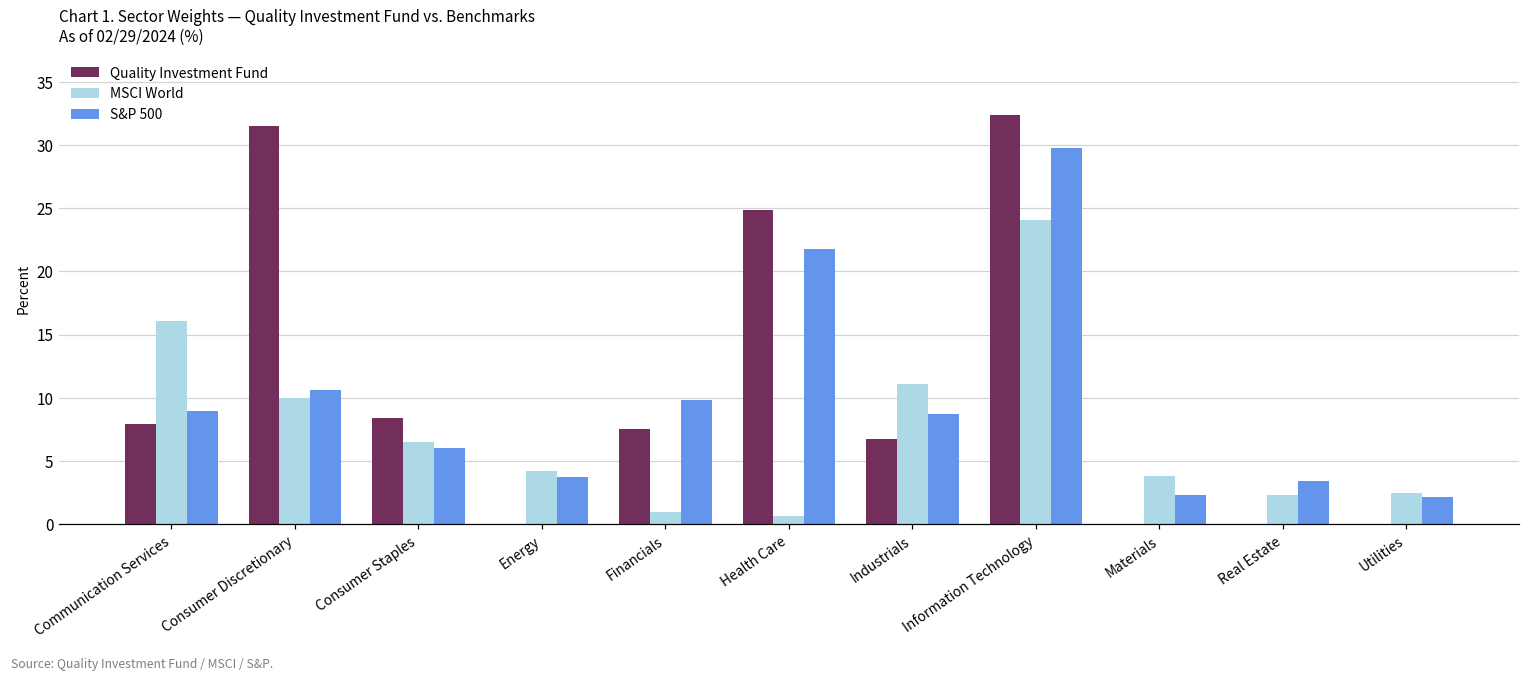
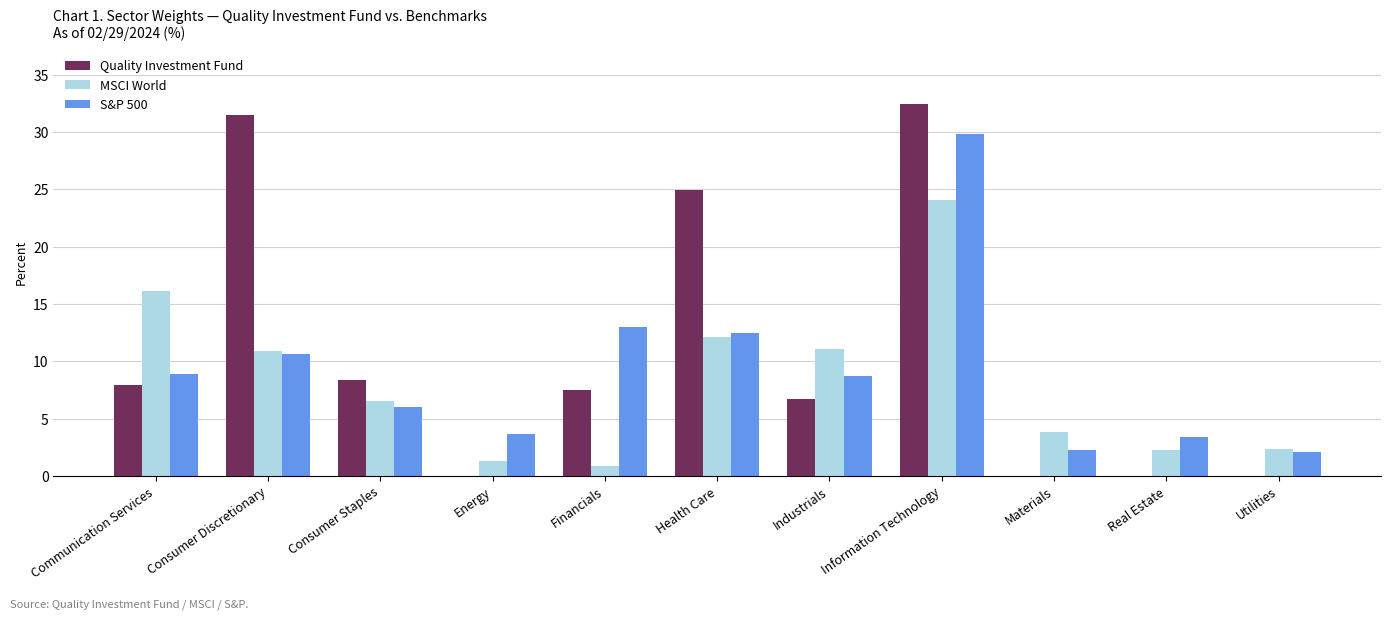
  {
    "Quality Investment Fund": {
      "Communication Services": 7.9,
      "Consumer Discretionary": 31.5,
      "Consumer Staples": 8.4,
      "Energy": 0.0,
      "Financials": 7.5,
      "Health Care": 24.9,
      "Industrials": 6.7,
      "Information Technology": 32.4,
      "Materials": 0.0,
      "Real Estate": 0.0,
      "Utilities": 0.0
    },
    "MSCI World": {
      "Communication Services": 16.1,
-     "Consumer Discretionary": 10.0,
+     "Consumer Discretionary": 10.9,
      "Consumer Staples": 6.5,
-     "Energy": 4.2,
+     "Energy": 1.3,
      "Financials": 0.9,
-     "Health Care": 0.6,
+     "Health Care": 12.1,
      "Industrials": 11.1,
      "Information Technology": 24.1,
      "Materials": 3.8,
      "Real Estate": 2.3,
      "Utilities": 2.4
    },
    "S&P 500": {
      "Communication Services": 8.9,
      "Consumer Discretionary": 10.6,
      "Consumer Staples": 6.0,
      "Energy": 3.7,
-     "Financials": 9.8,
-     "Health Care": 21.8,
+     "Financials": 13.0,
+     "Health Care": 12.5,
      "Industrials": 8.7,
      "Information Technology": 29.8,
      "Materials": 2.3,
      "Real Estate": 3.4,
      "Utilities": 2.1
    }
  }
